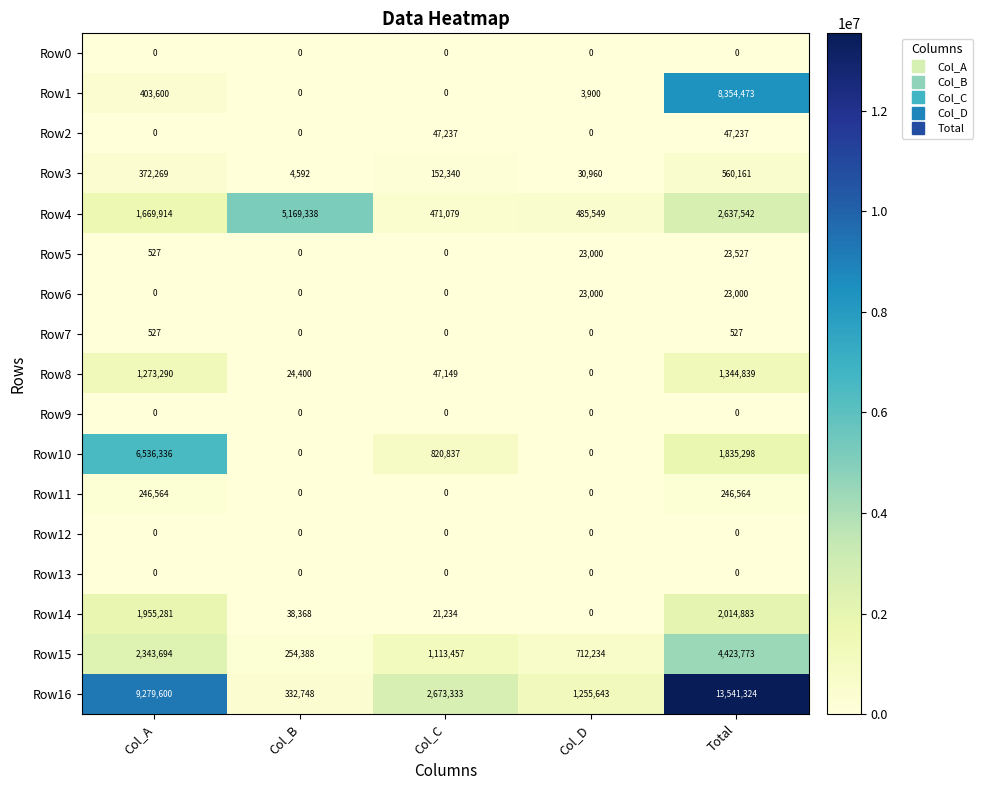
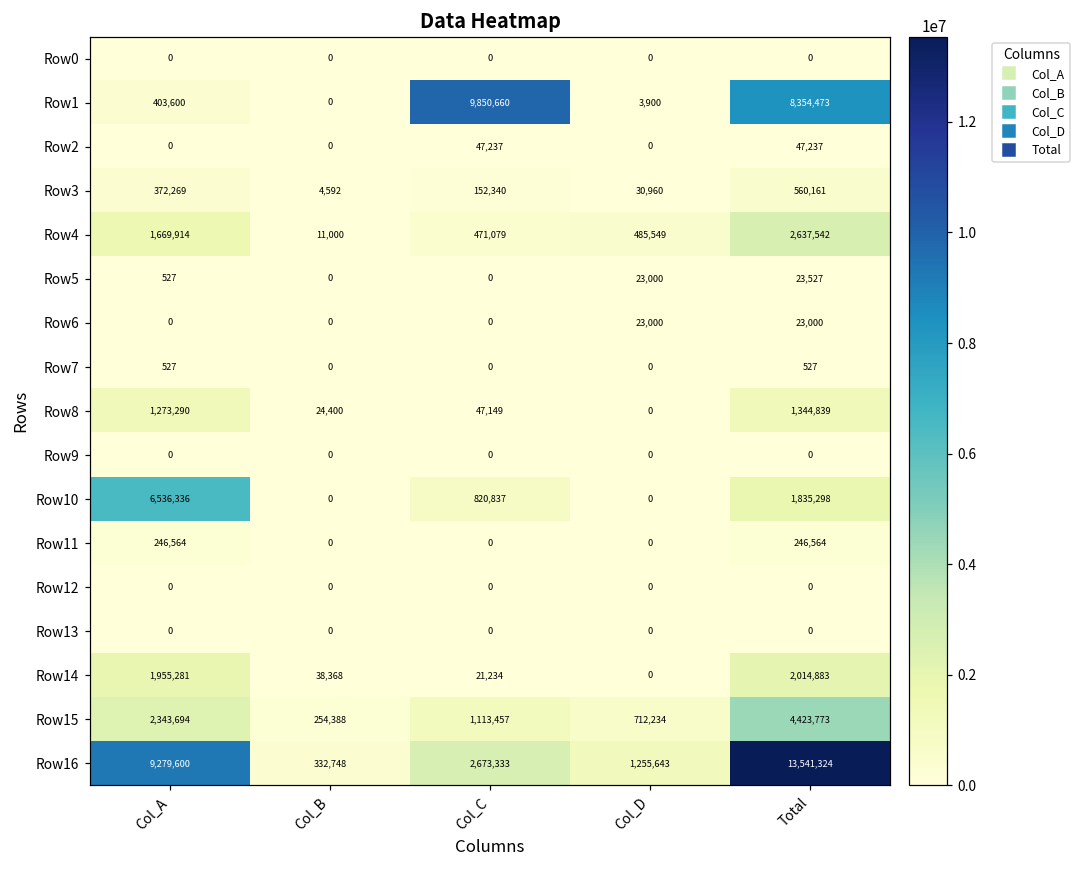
  {
    "Row0": {
      "Col_A": "0",
      "Col_B": "0",
      "Col_C": "0",
      "Col_D": "0",
      "Total": "0"
    },
    "Row1": {
      "Col_A": "403,600",
      "Col_B": "0",
-     "Col_C": "0",
+     "Col_C": "9,850,660",
      "Col_D": "3,900",
      "Total": "8,354,473"
    },
    "Row2": {
      "Col_A": "0",
      "Col_B": "0",
      "Col_C": "47,237",
      "Col_D": "0",
      "Total": "47,237"
    },
    "Row3": {
      "Col_A": "372,269",
      "Col_B": "4,592",
      "Col_C": "152,340",
      "Col_D": "30,960",
      "Total": "560,161"
    },
    "Row4": {
      "Col_A": "1,669,914",
-     "Col_B": "5,169,338",
+     "Col_B": "11,000",
      "Col_C": "471,079",
      "Col_D": "485,549",
      "Total": "2,637,542"
    },
    "Row5": {
      "Col_A": "527",
      "Col_B": "0",
      "Col_C": "0",
      "Col_D": "23,000",
      "Total": "23,527"
    },
    "Row6": {
      "Col_A": "0",
      "Col_B": "0",
      "Col_C": "0",
      "Col_D": "23,000",
      "Total": "23,000"
    },
    "Row7": {
      "Col_A": "527",
      "Col_B": "0",
      "Col_C": "0",
      "Col_D": "0",
      "Total": "527"
    },
    "Row8": {
      "Col_A": "1,273,290",
      "Col_B": "24,400",
      "Col_C": "47,149",
      "Col_D": "0",
      "Total": "1,344,839"
    },
    "Row9": {
      "Col_A": "0",
      "Col_B": "0",
      "Col_C": "0",
      "Col_D": "0",
      "Total": "0"
    },
    "Row10": {
      "Col_A": "6,536,336",
      "Col_B": "0",
      "Col_C": "820,837",
      "Col_D": "0",
      "Total": "1,835,298"
    },
    "Row11": {
      "Col_A": "246,564",
      "Col_B": "0",
      "Col_C": "0",
      "Col_D": "0",
      "Total": "246,564"
    },
    "Row12": {
      "Col_A": "0",
      "Col_B": "0",
      "Col_C": "0",
      "Col_D": "0",
      "Total": "0"
    },
    "Row13": {
      "Col_A": "0",
      "Col_B": "0",
      "Col_C": "0",
      "Col_D": "0",
      "Total": "0"
    },
    "Row14": {
      "Col_A": "1,955,281",
      "Col_B": "38,368",
      "Col_C": "21,234",
      "Col_D": "0",
      "Total": "2,014,883"
    },
    "Row15": {
      "Col_A": "2,343,694",
      "Col_B": "254,388",
      "Col_C": "1,113,457",
      "Col_D": "712,234",
      "Total": "4,423,773"
    },
    "Row16": {
      "Col_A": "9,279,600",
      "Col_B": "332,748",
      "Col_C": "2,673,333",
      "Col_D": "1,255,643",
      "Total": "13,541,324"
    }
  }
